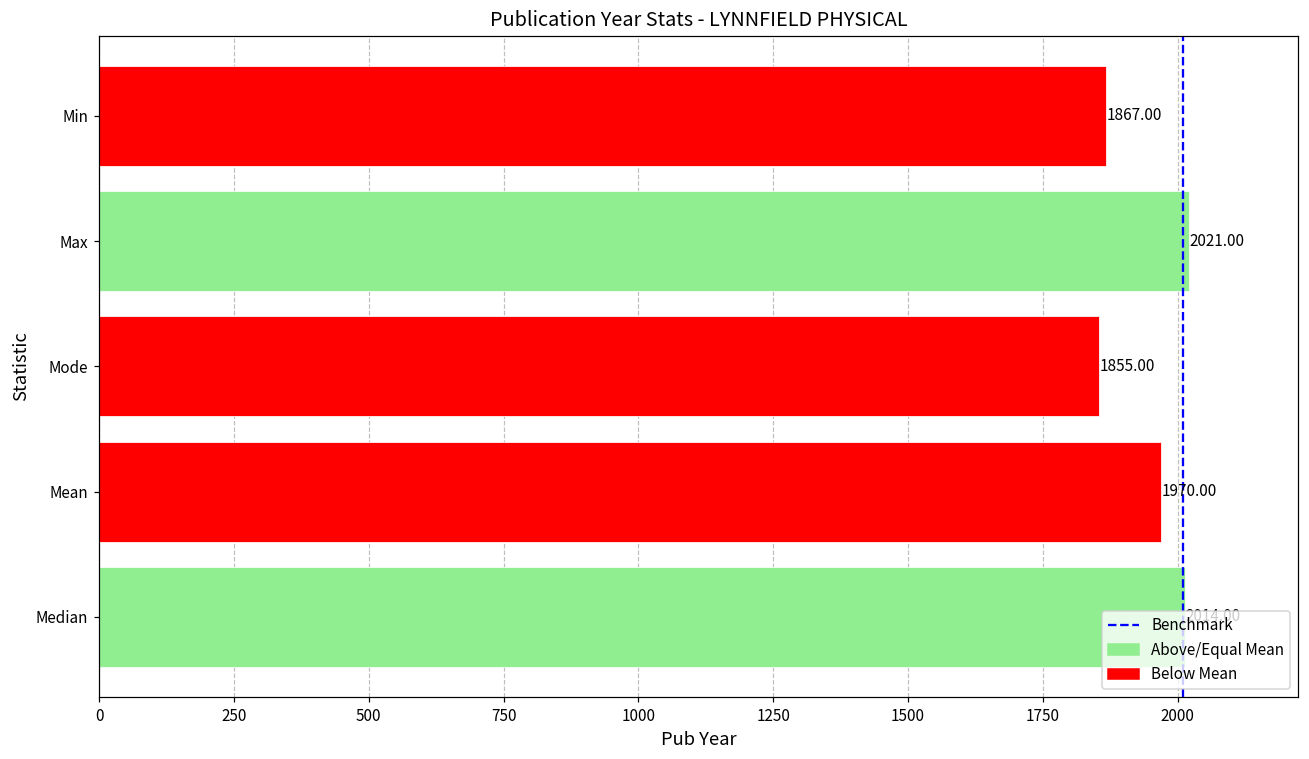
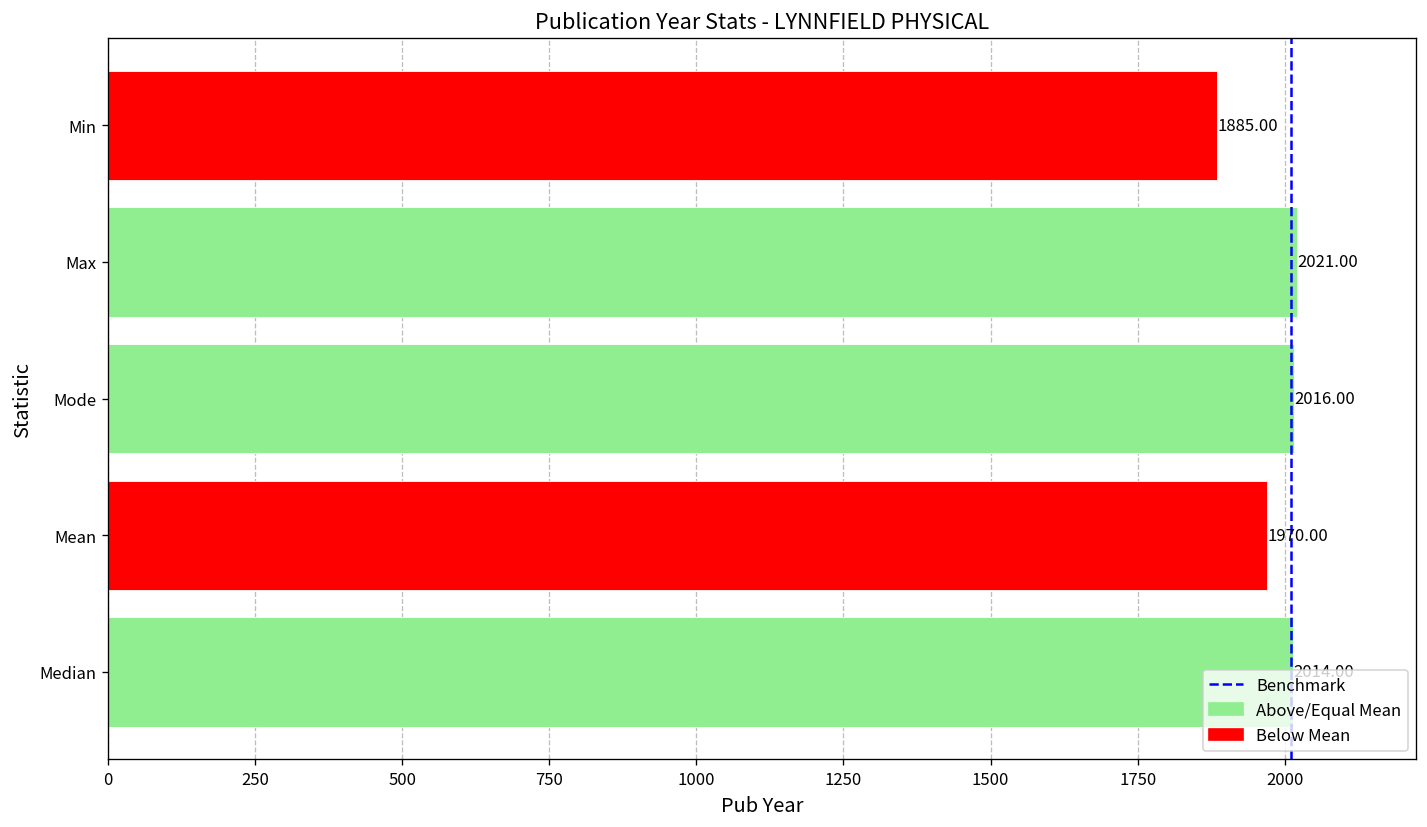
  {
-   "Min": 1867.00,
+   "Min": 1885.00,
    "Max": 2021.00,
-   "Mode": 1855.00,
+   "Mode": 2016.00,
    "Mean": 1970.00
  }
